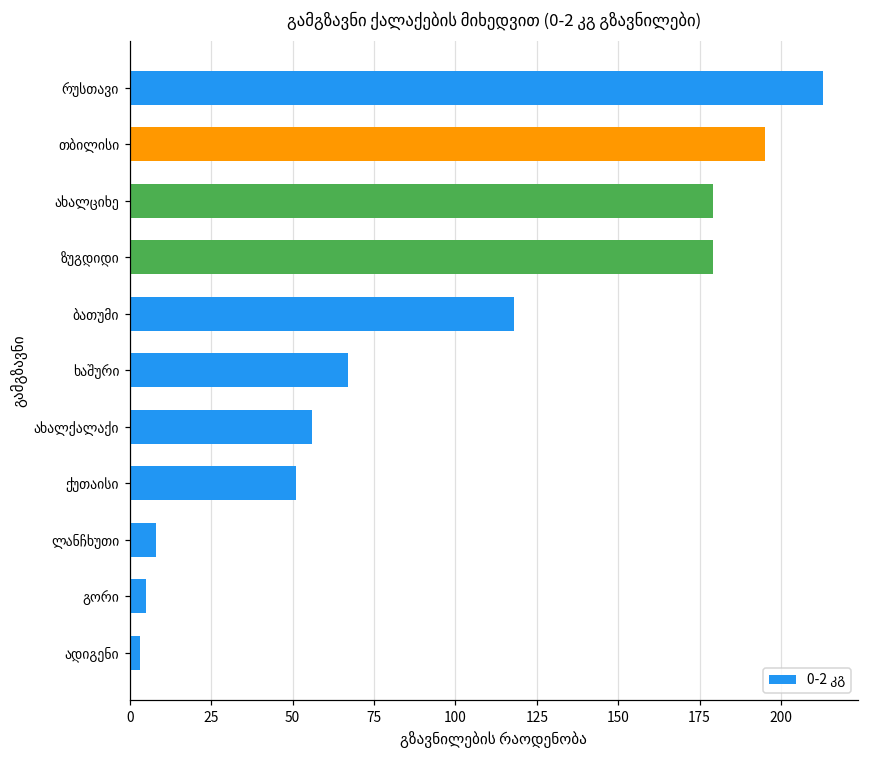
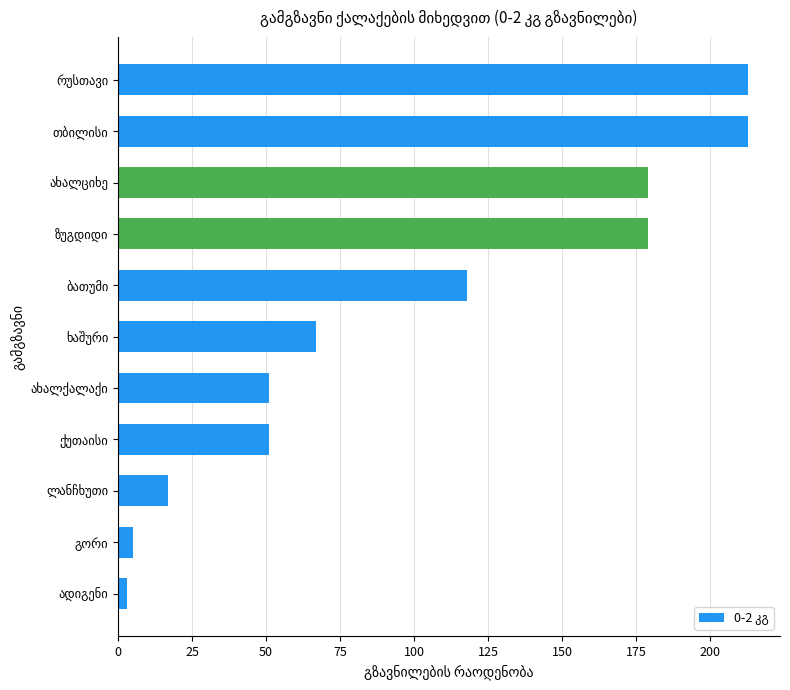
  {
    "რუსთავი": 213,
-   "თბილისი": 195,
+   "თბილისი": 213,
    "ახალციხე": 179,
    "ზუგდიდი": 179,
    "ბათუმი": 118,
    "ხაშური": 67,
-   "ახალქალაქი": 56,
+   "ახალქალაქი": 51,
    "ქუთაისი": 51,
-   "ლანჩხუთი": 8,
+   "ლანჩხუთი": 17,
    "გორი": 5,
    "ადიგენი": 3
  }
